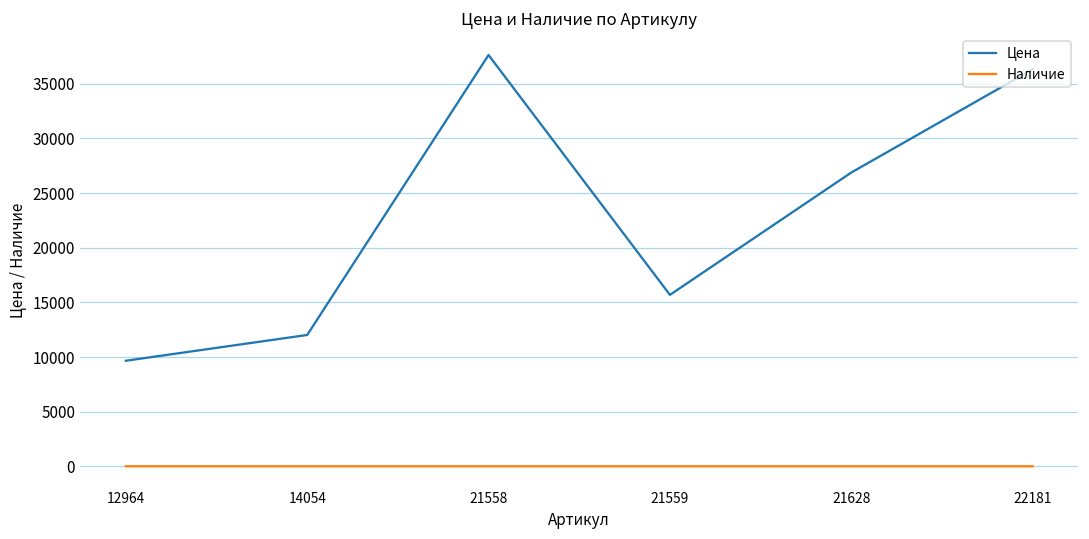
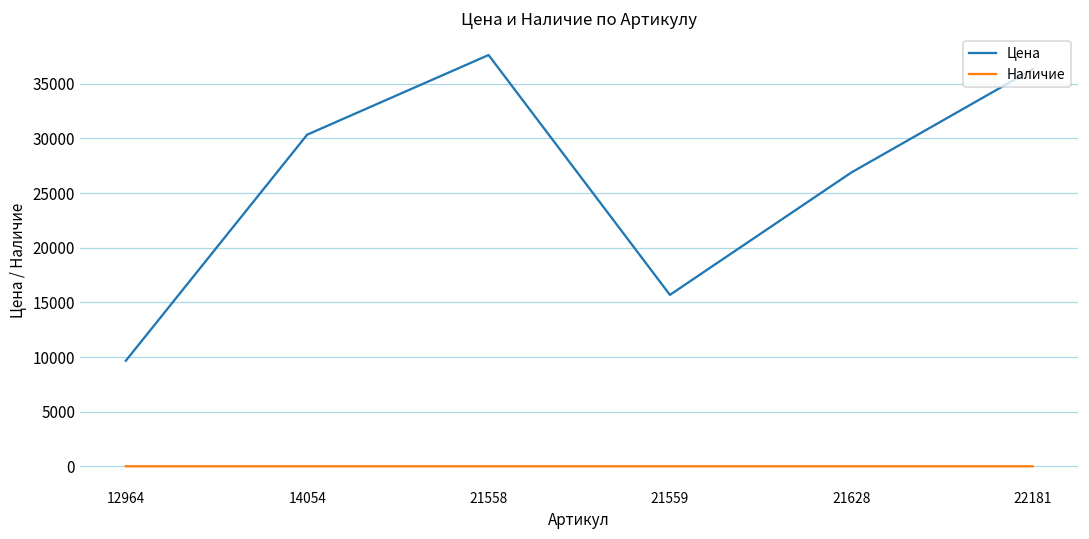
  {
    "Цена": {
      "12964": 10000,
-     "14054": 12000,
+     "14054": 30000,
      "21558": 38000,
      "21559": 16000,
      "21628": 27000
    },
    "Наличие": {
      "12964": 0,
      "14054": 0,
      "21558": 0,
      "21559": 0,
      "21628": 0,
      "22181": 0
    }
  }
